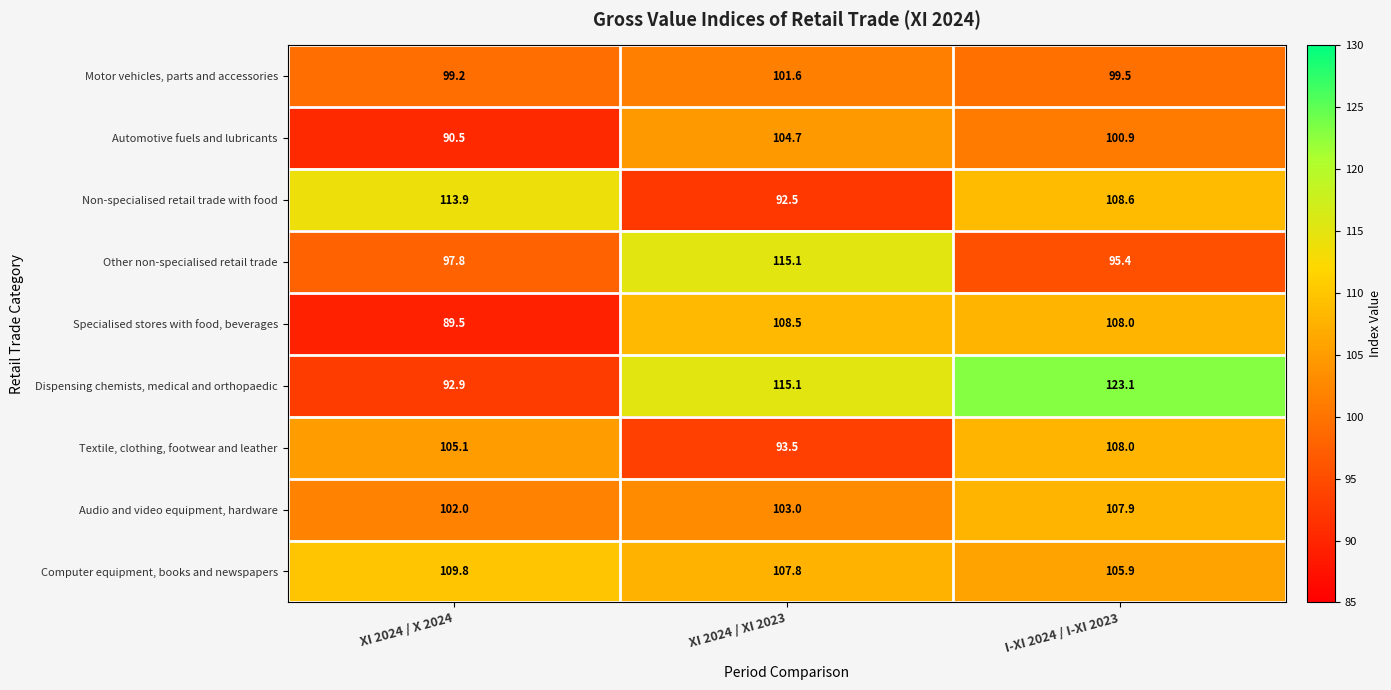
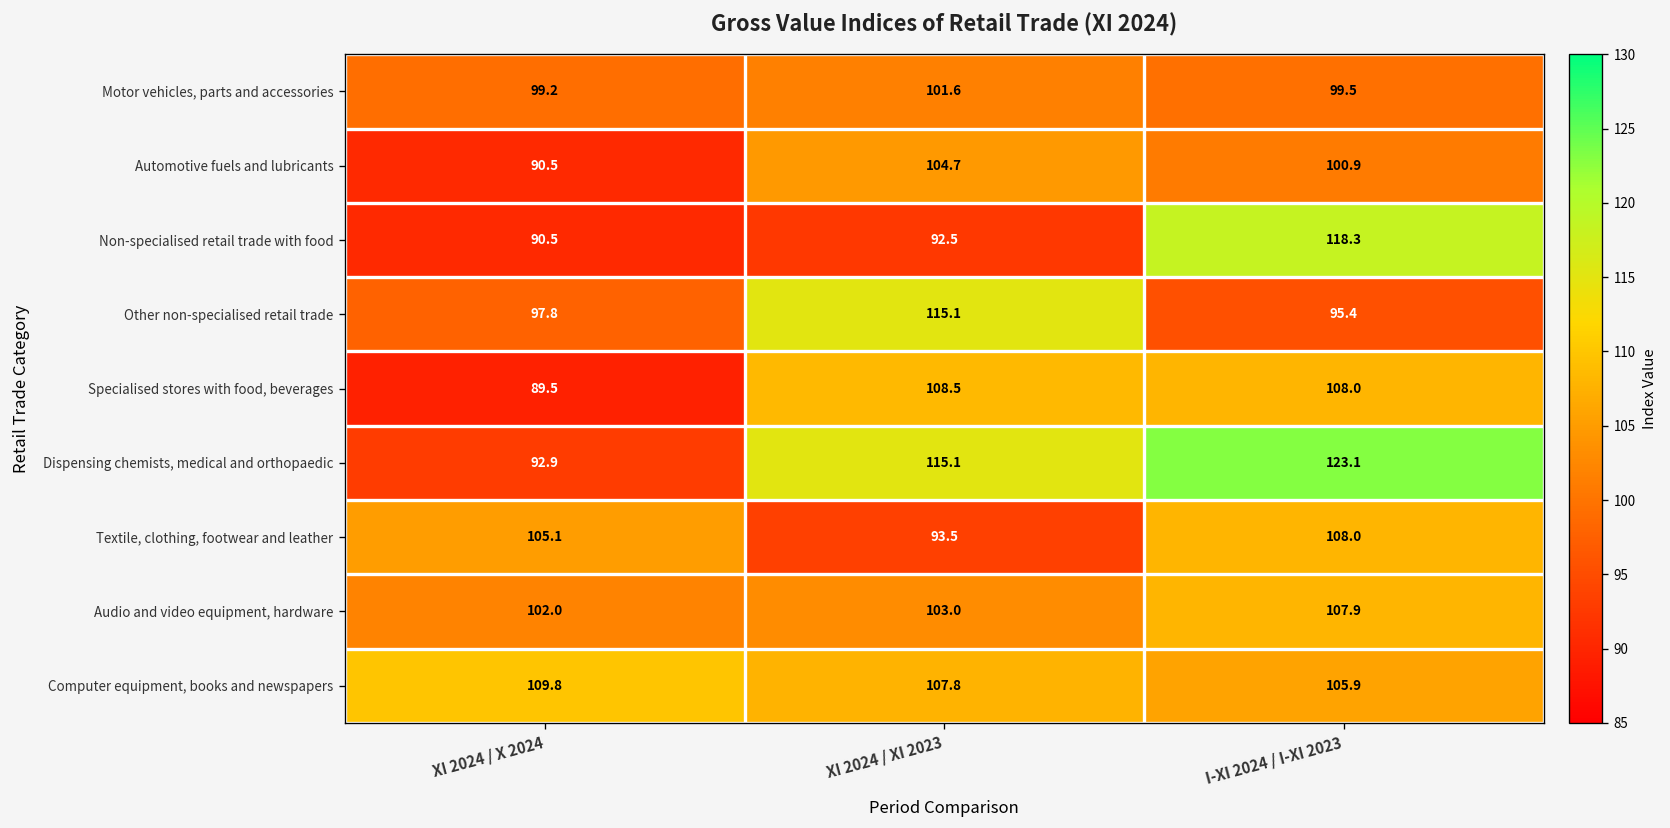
  {
    "Motor vehicles, parts and accessories": {
      "XI 2024 / X 2024": 99.2,
      "XI 2024 / XI 2023": 101.6,
      "I-XI 2024 / I-XI 2023": 99.5
    },
    "Automotive fuels and lubricants": {
      "XI 2024 / X 2024": 90.5,
      "XI 2024 / XI 2023": 104.7,
      "I-XI 2024 / I-XI 2023": 100.9
    },
    "Non-specialised retail trade with food": {
-     "XI 2024 / X 2024": 113.9,
+     "XI 2024 / X 2024": 90.5,
      "XI 2024 / XI 2023": 92.5,
-     "I-XI 2024 / I-XI 2023": 108.6
+     "I-XI 2024 / I-XI 2023": 118.3
    },
    "Other non-specialised retail trade": {
      "XI 2024 / X 2024": 97.8,
      "XI 2024 / XI 2023": 115.1,
      "I-XI 2024 / I-XI 2023": 95.4
    },
    "Specialised stores with food, beverages": {
      "XI 2024 / X 2024": 89.5,
      "XI 2024 / XI 2023": 108.5,
      "I-XI 2024 / I-XI 2023": 108.0
    },
    "Dispensing chemists, medical and orthopaedic": {
      "XI 2024 / X 2024": 92.9,
      "XI 2024 / XI 2023": 115.1,
      "I-XI 2024 / I-XI 2023": 123.1
    },
    "Textile, clothing, footwear and leather": {
      "XI 2024 / X 2024": 105.1,
      "XI 2024 / XI 2023": 93.5,
      "I-XI 2024 / I-XI 2023": 108.0
    },
    "Audio and video equipment, hardware": {
      "XI 2024 / X 2024": 102.0,
      "XI 2024 / XI 2023": 103.0,
      "I-XI 2024 / I-XI 2023": 107.9
    },
    "Computer equipment, books and newspapers": {
      "XI 2024 / X 2024": 109.8,
      "XI 2024 / XI 2023": 107.8,
      "I-XI 2024 / I-XI 2023": 105.9
    }
  }
